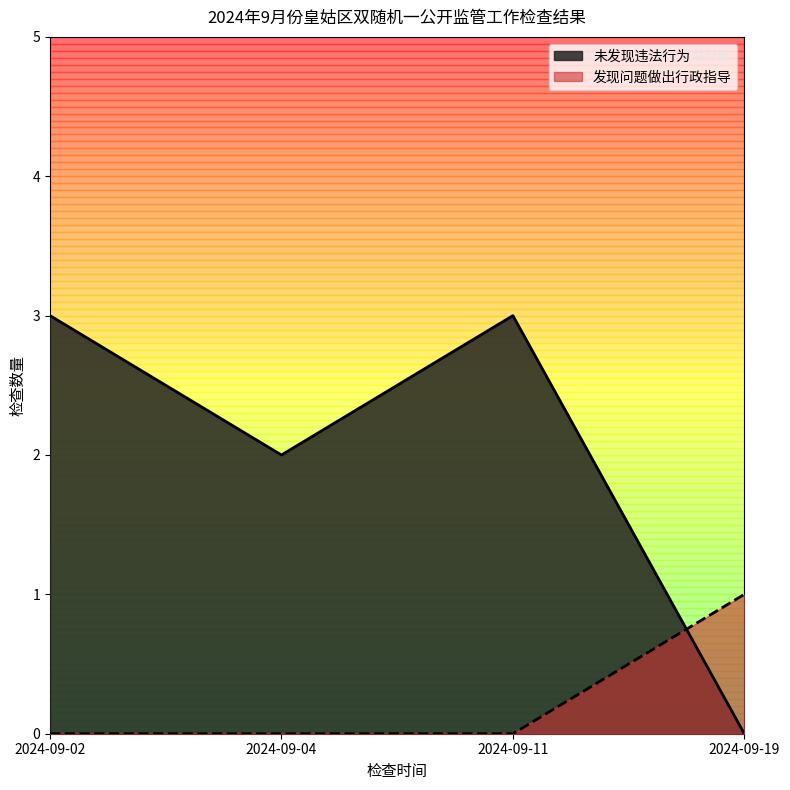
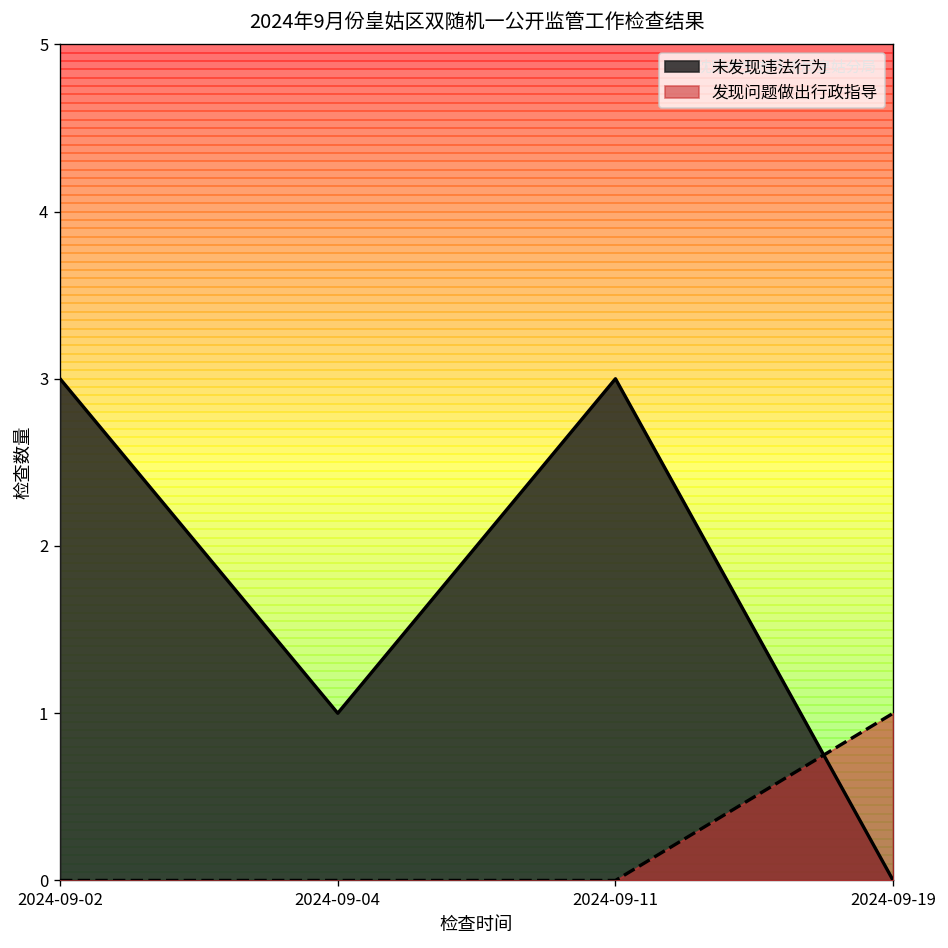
  {
    "未发现违法行为": {
      "2024-09-02": 3,
-     "2024-09-04": 2,
+     "2024-09-04": 1,
      "2024-09-11": 3,
      "2024-09-19": 0
    },
    "发现问题做出行政指导": {
      "2024-09-02": 0,
      "2024-09-04": 0,
      "2024-09-11": 0,
      "2024-09-19": 1
    }
  }
